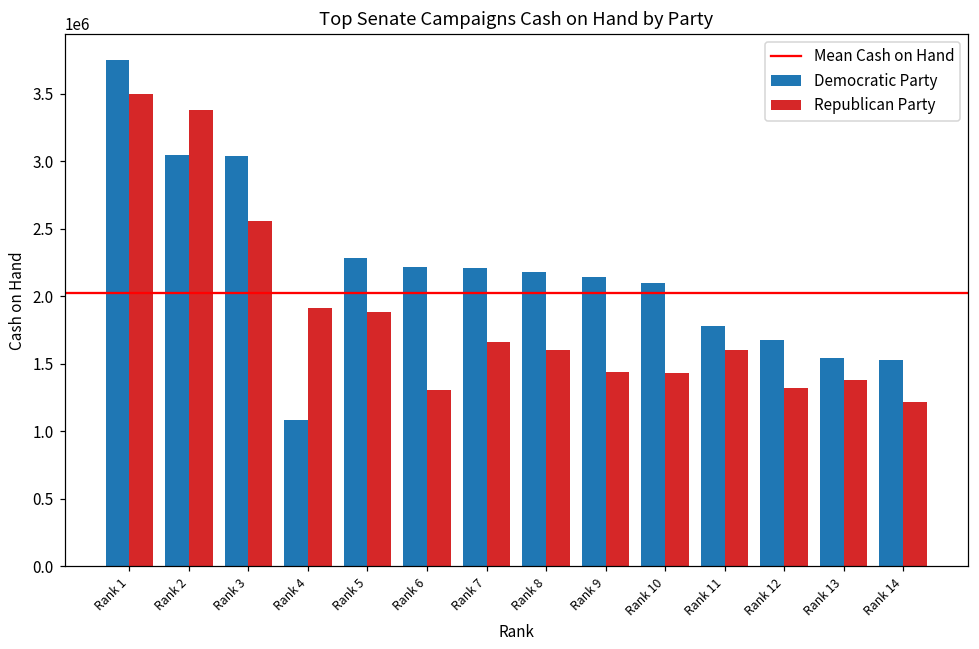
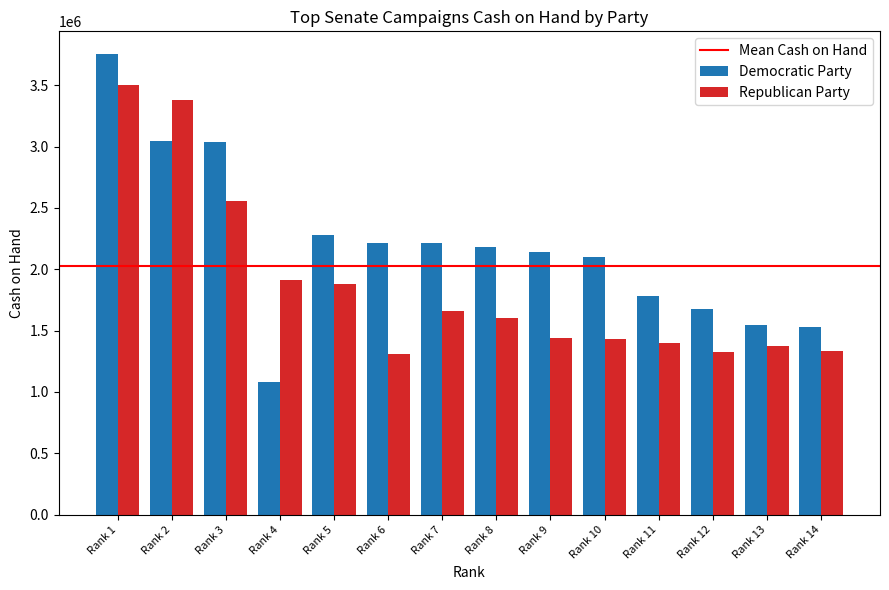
  {
    "Democratic Party": {
      "Rank 1": 3750000,
      "Rank 2": 3050000,
      "Rank 3": 3040000,
      "Rank 4": 1080000,
      "Rank 5": 2280000,
      "Rank 6": 2210000,
      "Rank 7": 2210000,
      "Rank 8": 2180000,
      "Rank 9": 2140000,
      "Rank 10": 2100000,
      "Rank 11": 1780000,
      "Rank 12": 1680000,
      "Rank 13": 1540000,
      "Rank 14": 1530000
    },
    "Republican Party": {
      "Rank 1": 3500000,
      "Rank 2": 3380000,
      "Rank 3": 2560000,
      "Rank 4": 1910000,
      "Rank 5": 1880000,
      "Rank 6": 1310000,
      "Rank 7": 1660000,
      "Rank 8": 1600000,
      "Rank 9": 1440000,
      "Rank 10": 1430000,
-     "Rank 11": 1600000,
+     "Rank 11": 1400000,
      "Rank 12": 1320000,
      "Rank 13": 1380000,
-     "Rank 14": 1210000
+     "Rank 14": 1330000
    }
  }
